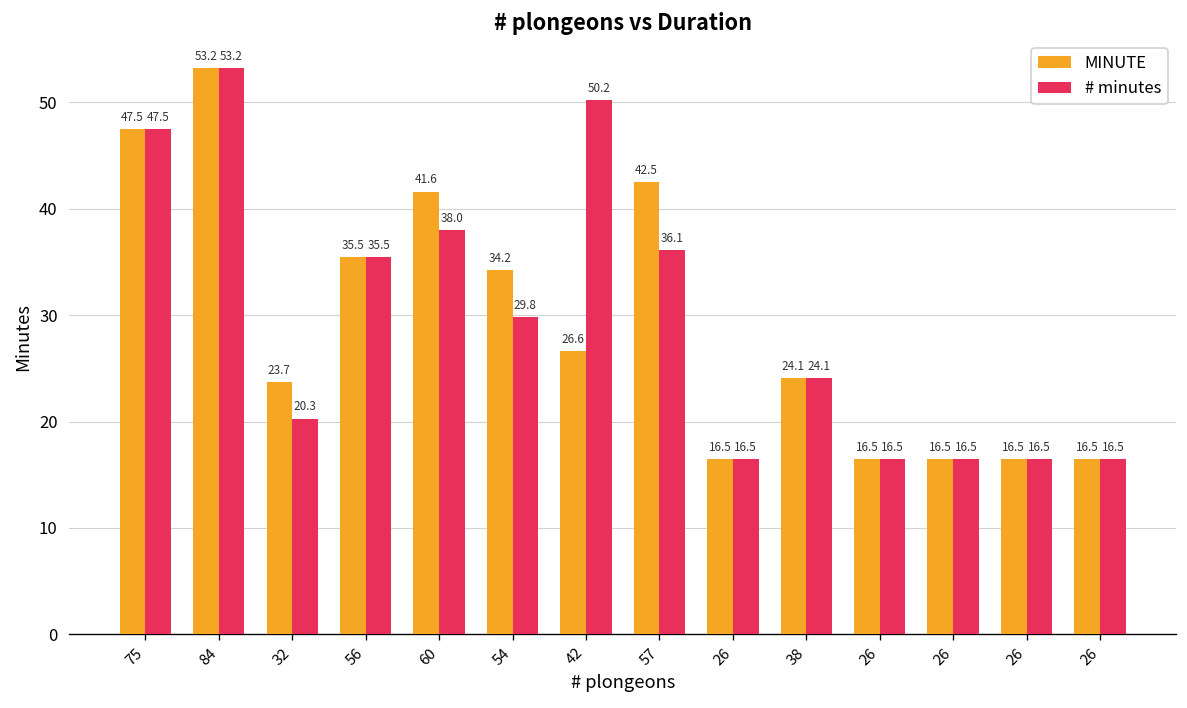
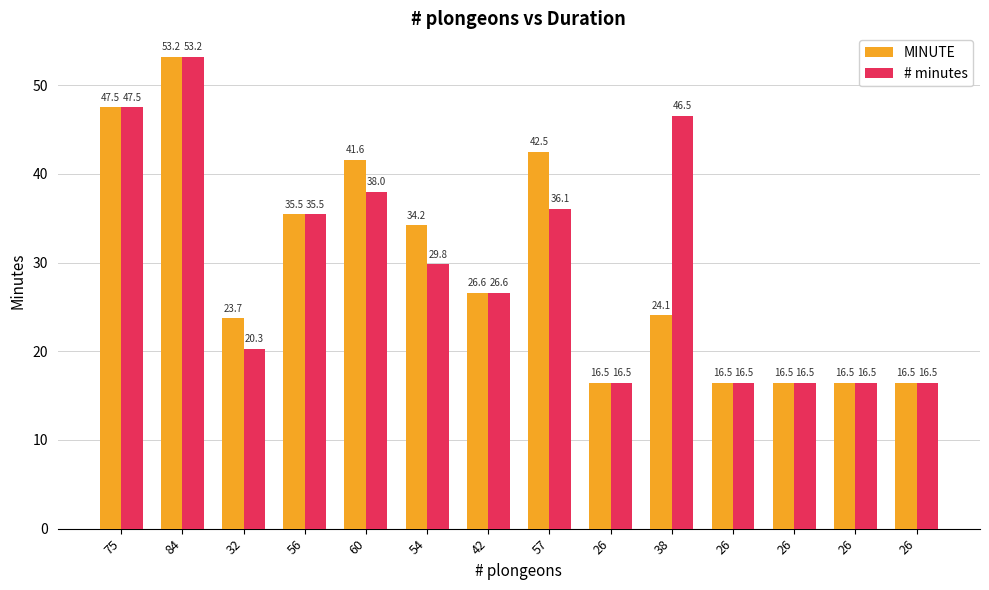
  {
    "MINUTE": {
      "75": 47.5,
      "84": 53.2,
      "32": 23.7,
      "56": 35.5,
      "60": 41.6,
      "54": 34.2,
      "42": 26.6,
      "57": 42.5,
      "38": 24.1
    },
    "# minutes": {
      "75": 47.5,
      "84": 53.2,
      "32": 20.3,
      "56": 35.5,
      "60": 38.0,
      "54": 29.8,
-     "42": 50.2,
+     "42": 26.6,
      "57": 36.1,
-     "38": 24.1
+     "38": 46.5
    }
  }
